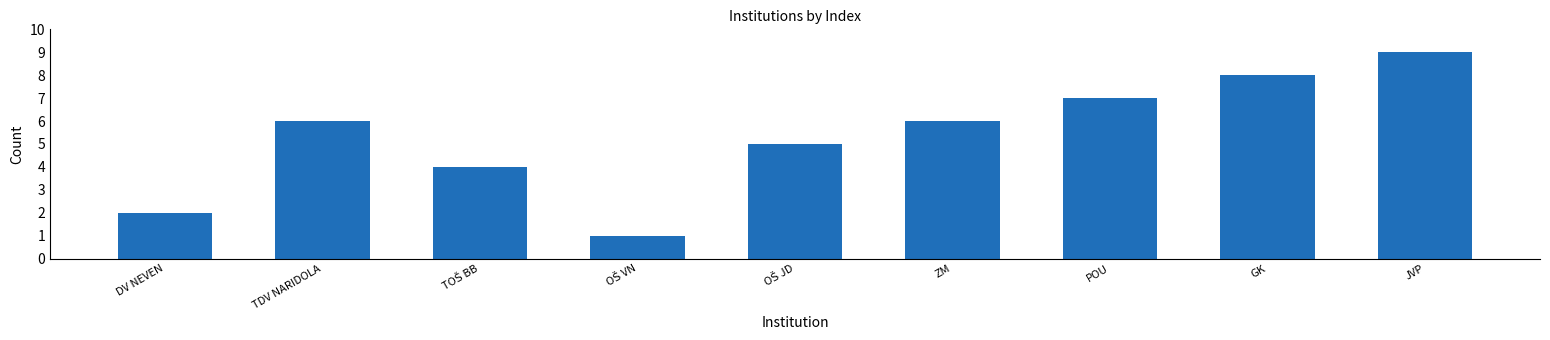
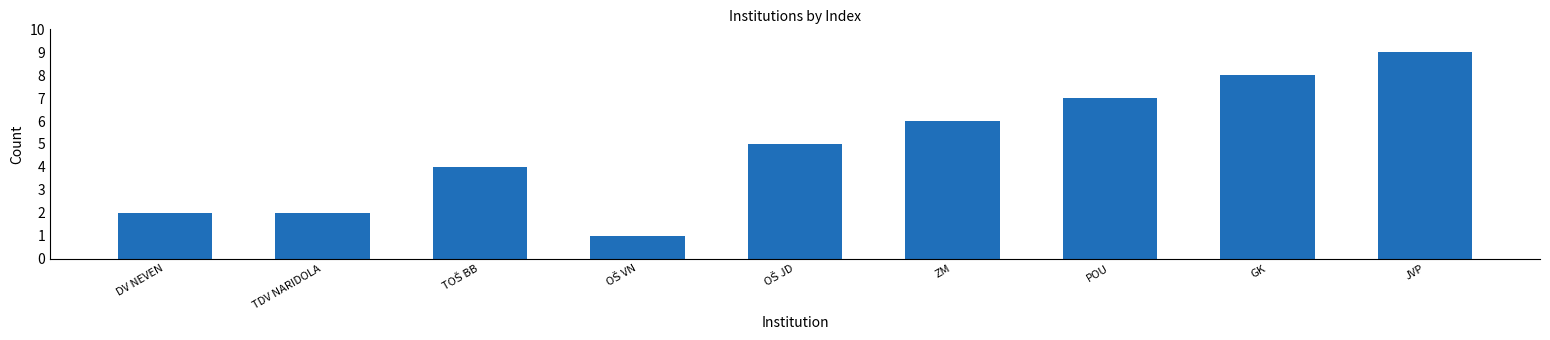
  {
    "DV NEVEN": 2,
-   "TDV NARIDOLA": 6,
+   "TDV NARIDOLA": 2,
    "TOŠ BB": 4,
    "OŠ VN": 1,
    "OŠ JD": 5,
    "ZM": 6,
    "POU": 7,
    "GK": 8,
    "JVP": 9
  }
